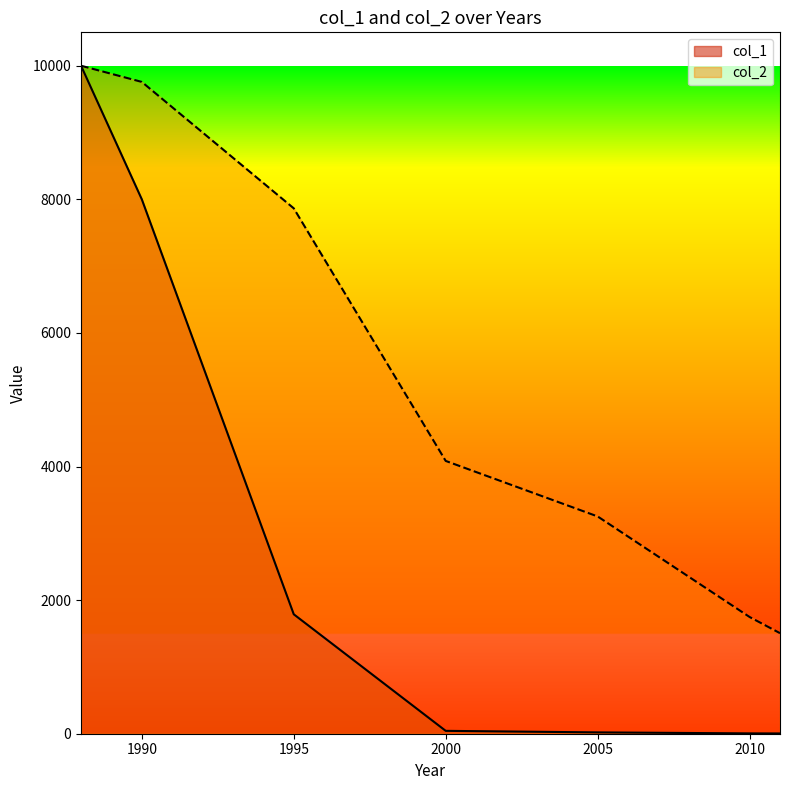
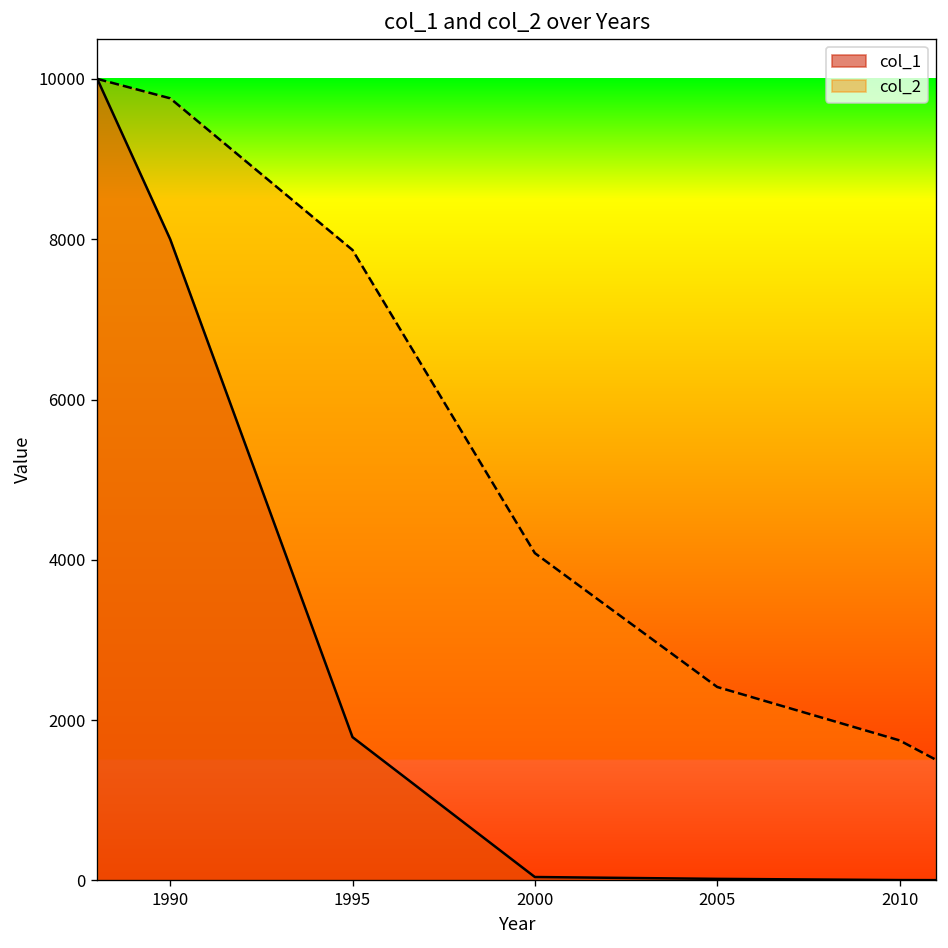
  {
    "col_1": {
      "1990": 8000,
      "1995": 1800,
      "2000": 0,
      "2005": 0,
      "2010": 0
    },
    "col_2": {
      "1990": 9800,
      "1995": 7900,
      "2000": 4100,
-     "2005": 3300,
+     "2005": 2400,
      "2010": 1700
    }
  }
